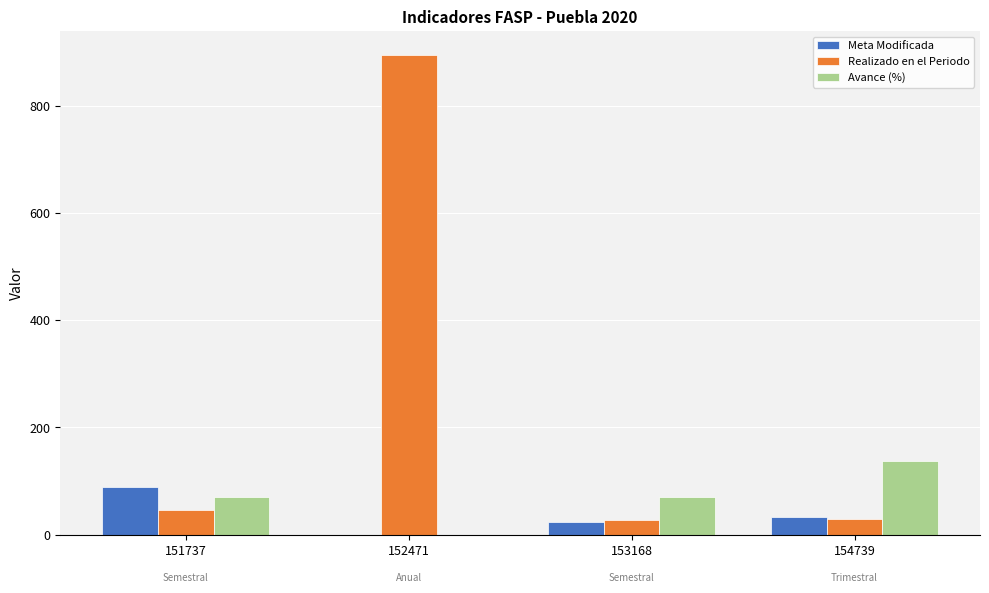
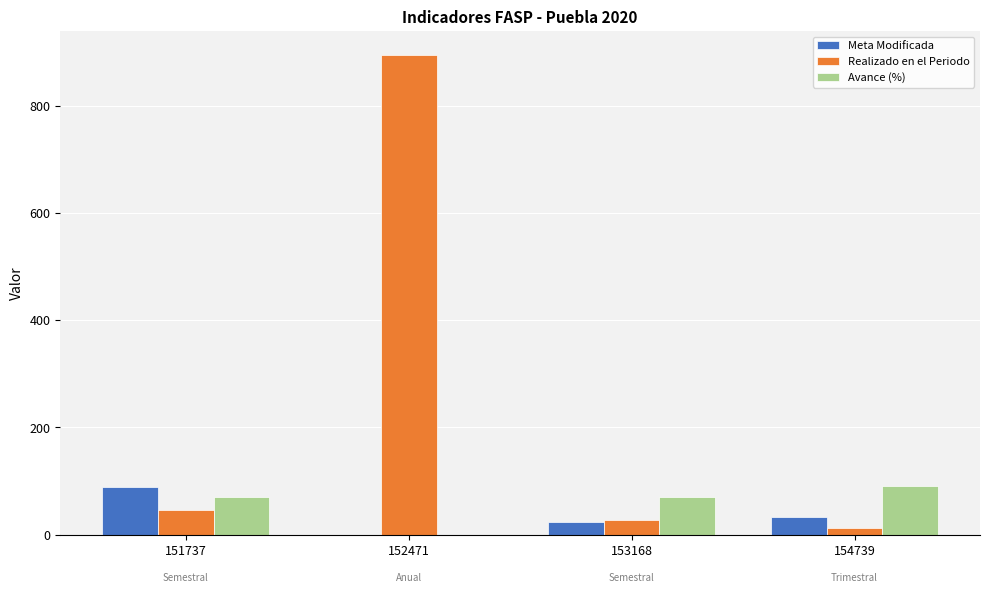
  {
    "Meta Modificada": {
      "151737": 90,
      "153168": 20,
      "154739": 30
    },
    "Realizado en el Periodo": {
      "151737": 50,
      "152471": 890,
      "153168": 30,
-     "154739": 30
+     "154739": 10
    },
    "Avance (%)": {
      "151737": 70,
      "152471": 0,
      "153168": 70,
-     "154739": 140
+     "154739": 90
    }
  }
